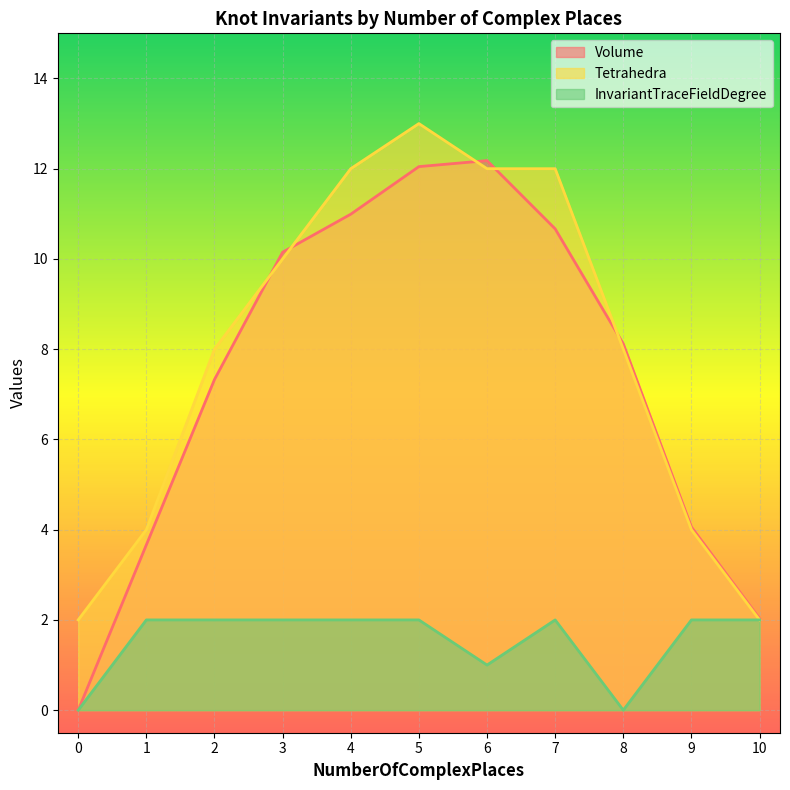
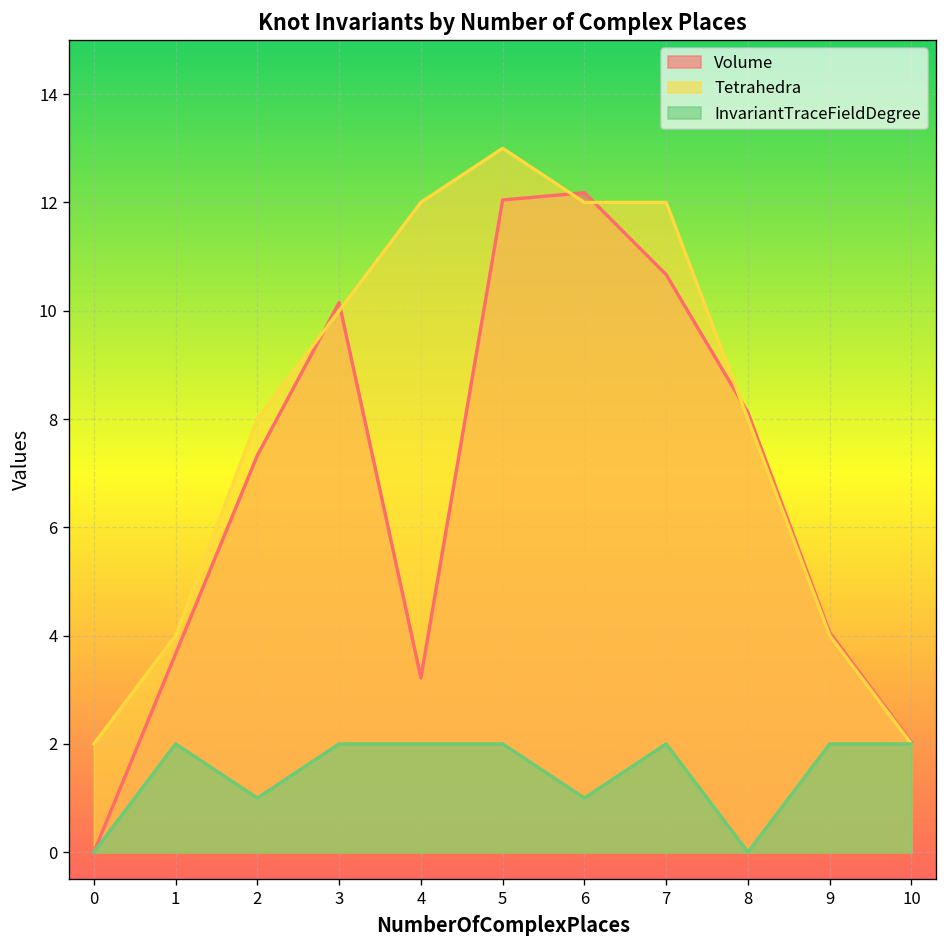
  {
    "Volume": {
      "1": 3.7,
      "2": 7.3,
      "3": 10.1,
-     "4": 11.0,
+     "4": 3.2,
      "5": 12.0,
      "6": 12.2,
      "7": 10.7,
      "8": 8.1,
      "9": 4.1
    },
    "Tetrahedra": {
      "0": 2.0,
      "1": 4.0,
      "2": 8.0,
      "3": 10.0,
      "4": 12.0,
      "5": 13.0,
      "6": 12.0,
      "7": 12.0,
      "8": 8.0,
      "9": 4.0
    },
    "InvariantTraceFieldDegree": {
      "1": 2,
-     "2": 2,
+     "2": 1,
      "3": 2,
      "4": 2,
      "5": 2,
      "6": 1,
      "7": 2,
      "8": 0,
      "9": 2
    }
  }
